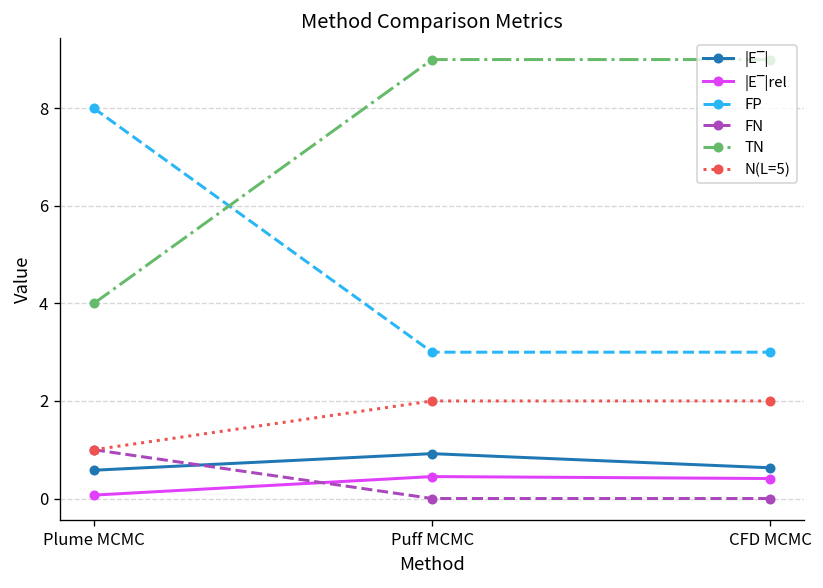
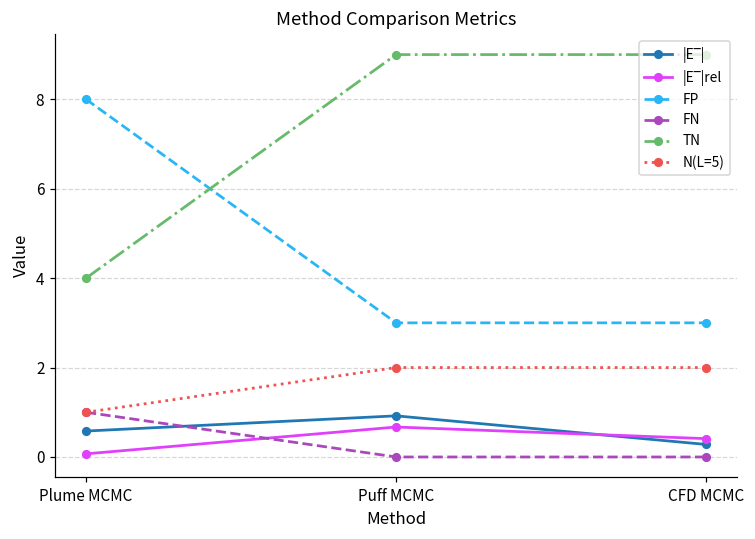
  {
    "|E‾|": {
      "Plume MCMC": 0.6,
      "Puff MCMC": 0.9,
-     "CFD MCMC": 0.6
+     "CFD MCMC": 0.3
    },
    "|E‾|rel": {
      "Plume MCMC": 0.1,
-     "Puff MCMC": 0.5,
+     "Puff MCMC": 0.7,
      "CFD MCMC": 0.4
    },
    "FP": {
      "Plume MCMC": 8.0,
      "Puff MCMC": 3.0,
      "CFD MCMC": 3.0
    },
    "FN": {
      "Puff MCMC": 0.0,
      "CFD MCMC": 0.0
    },
    "TN": {
      "Plume MCMC": 4.0,
      "Puff MCMC": 9.0
    },
    "N(L=5)": {
      "Puff MCMC": 2.0,
      "CFD MCMC": 2.0
    }
  }
